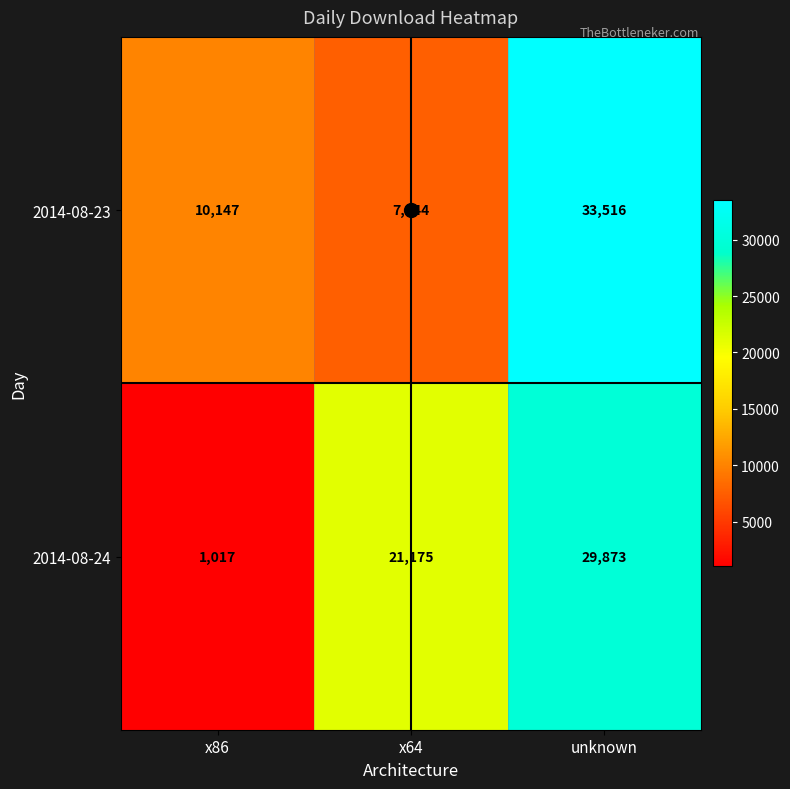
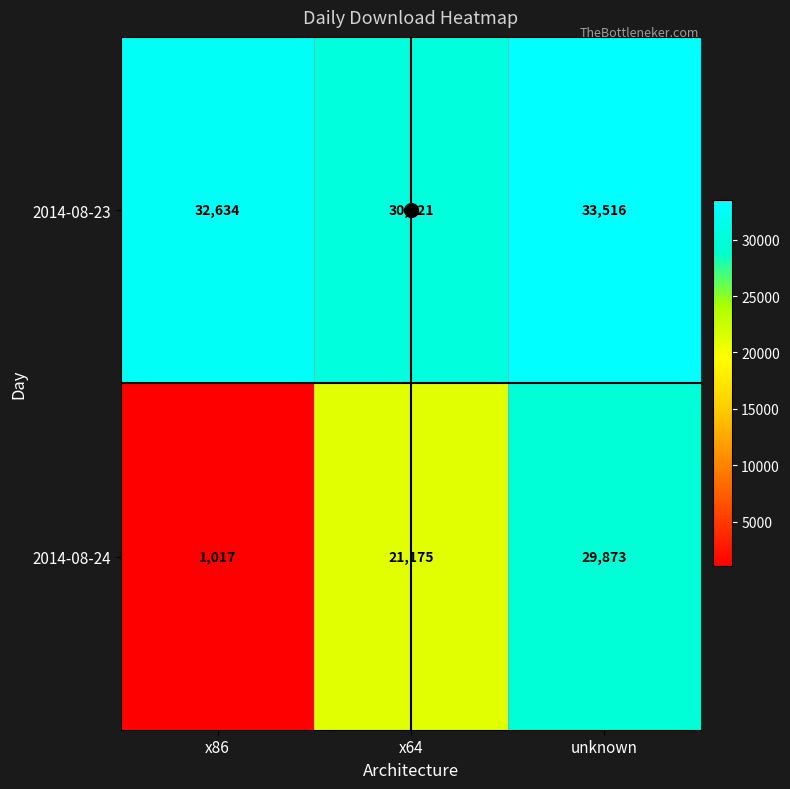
  {
    "2014-08-23": {
-     "x86": "10,147",
-     "x64": "7,544",
+     "x86": "32,634",
+     "x64": "30,221",
      "unknown": "33,516"
    },
    "2014-08-24": {
      "x86": "1,017",
      "x64": "21,175",
      "unknown": "29,873"
    }
  }
